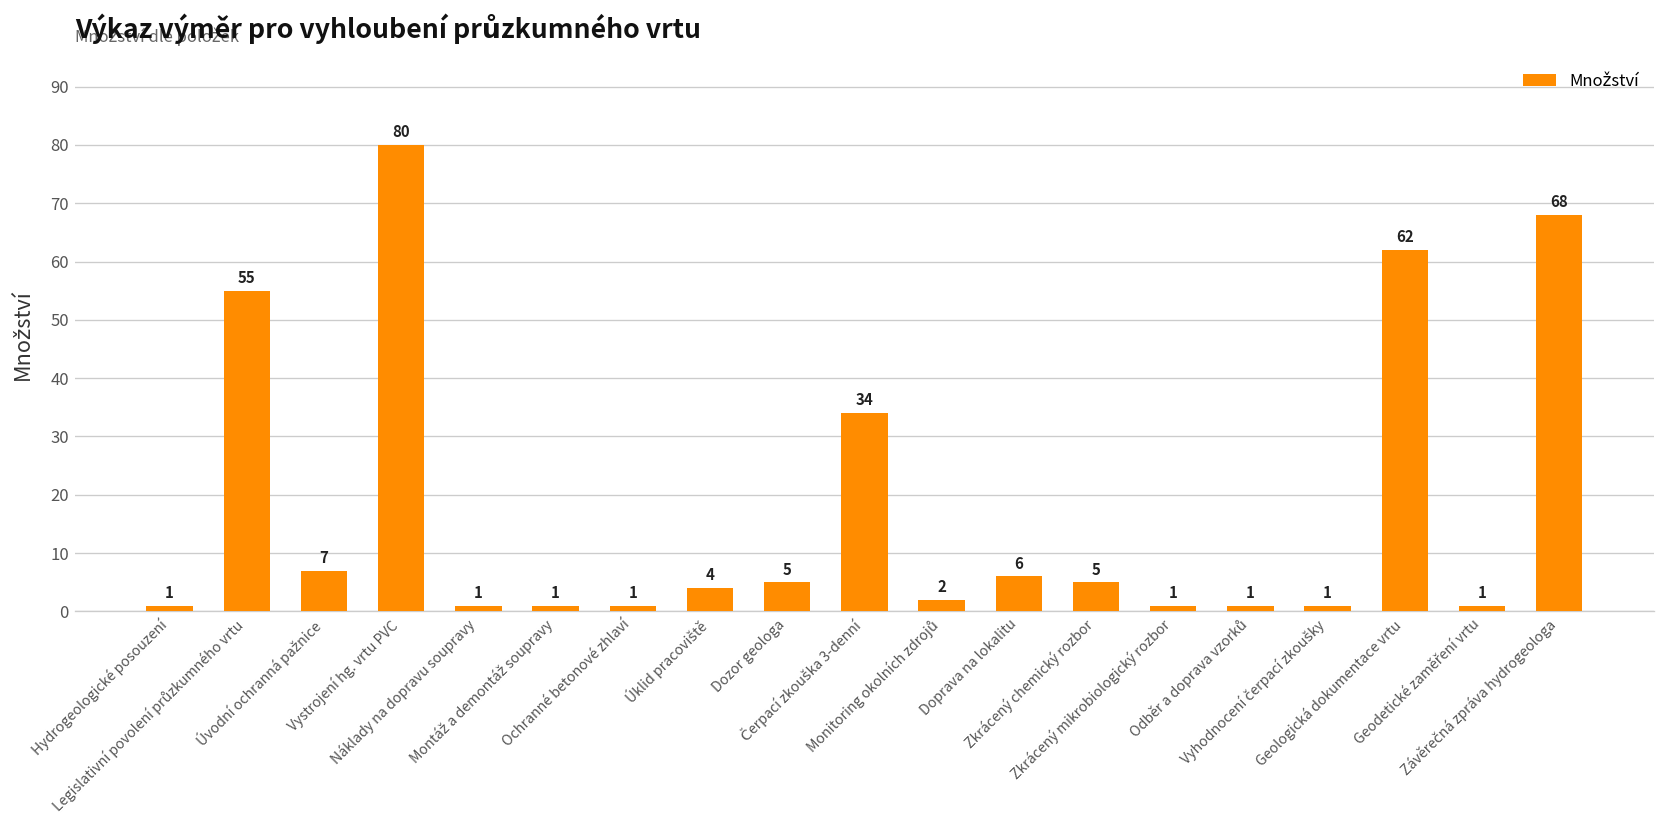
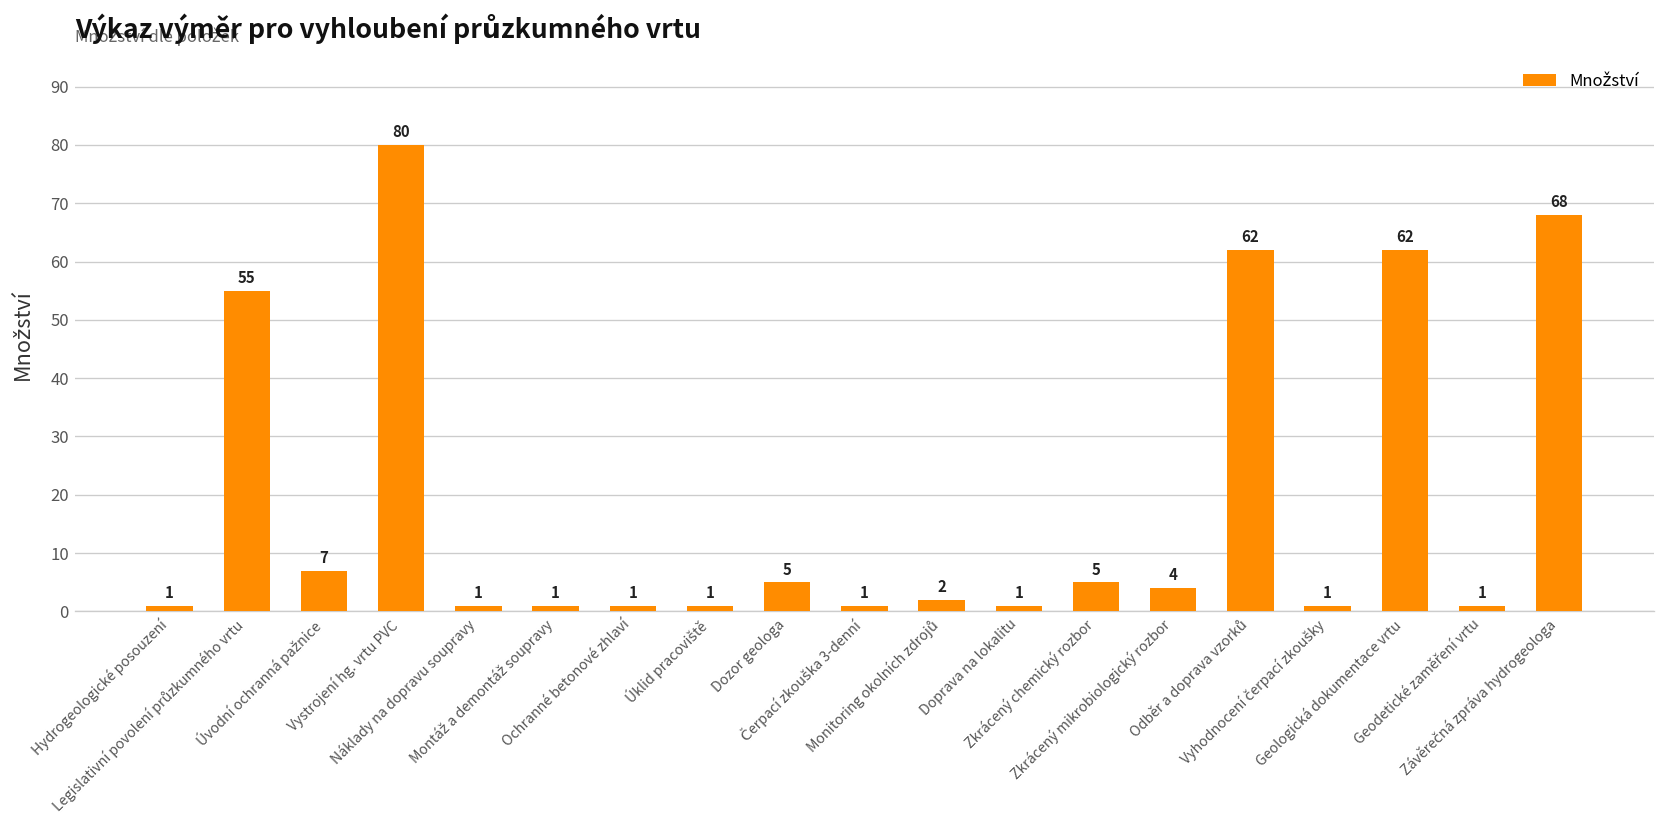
  {
    "Hydrogeologické posouzení": 1,
    "Legislativní povolení průzkumného vrtu": 55,
    "Úvodní ochranná pažnice": 7,
    "Vystrojení hg. vrtu PVC": 80,
    "Náklady na dopravu soupravy": 1,
    "Montáž a demontáž soupravy": 1,
    "Ochranné betonové zhlaví": 1,
-   "Úklid pracoviště": 4,
+   "Úklid pracoviště": 1,
    "Dozor geologa": 5,
-   "Čerpací zkouška 3-denní": 34,
+   "Čerpací zkouška 3-denní": 1,
    "Monitoring okolních zdrojů": 2,
-   "Doprava na lokalitu": 6,
+   "Doprava na lokalitu": 1,
    "Zkrácený chemický rozbor": 5,
-   "Zkrácený mikrobiologický rozbor": 1,
-   "Odběr a doprava vzorků": 1,
+   "Zkrácený mikrobiologický rozbor": 4,
+   "Odběr a doprava vzorků": 62,
    "Vyhodnocení čerpací zkoušky": 1,
    "Geologická dokumentace vrtu": 62,
    "Geodetické zaměření vrtu": 1,
    "Závěrečná zpráva hydrogeologa": 68
  }
